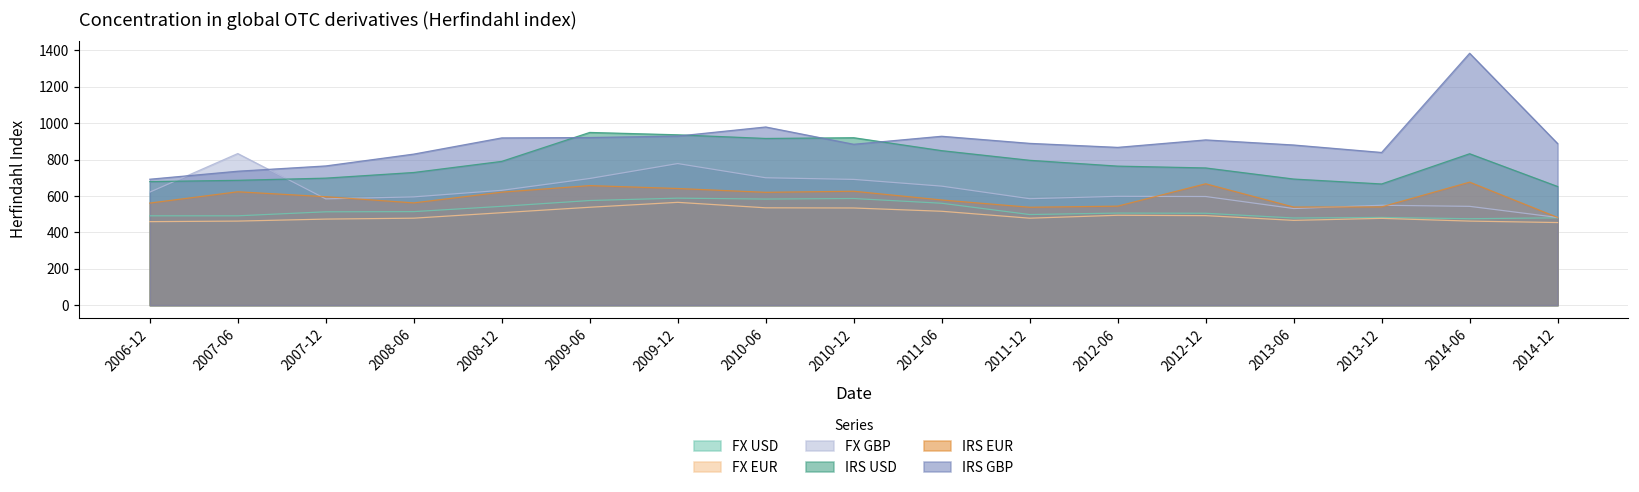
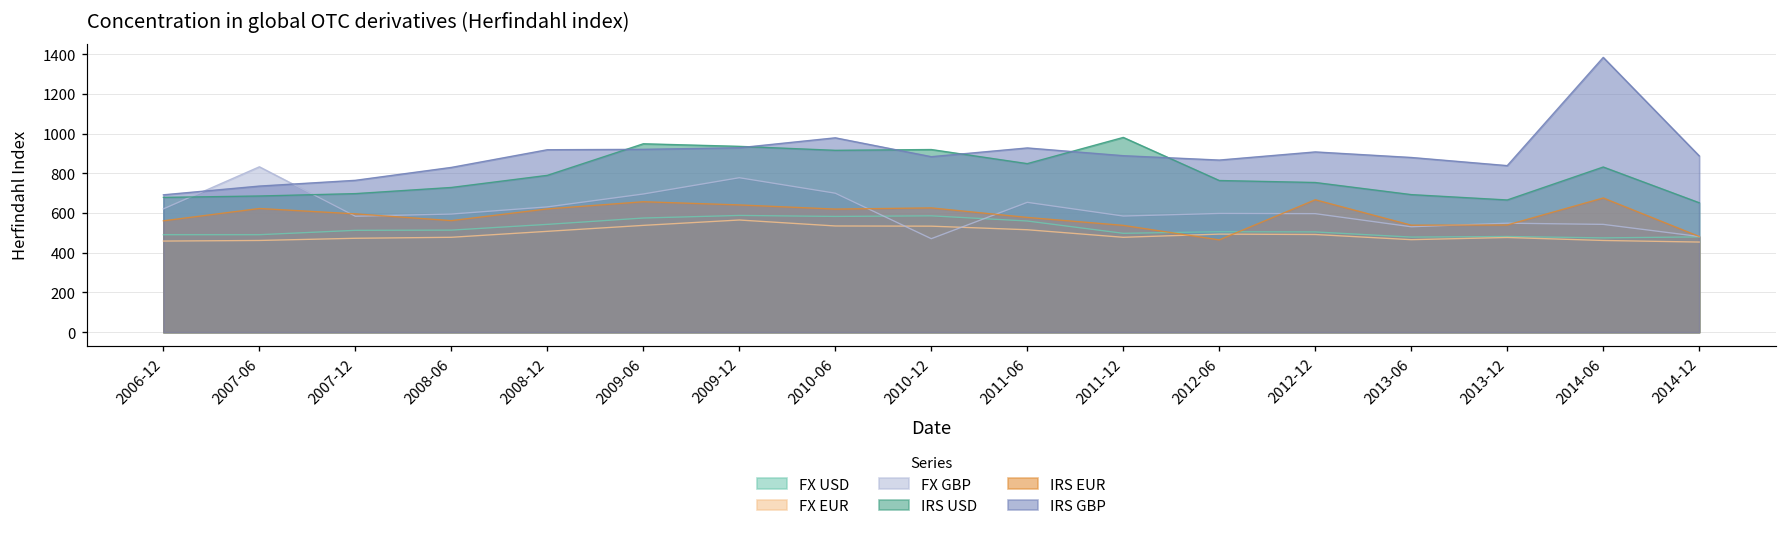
  {
    "FX USD": {
      "2006-12": 490,
      "2007-06": 490,
      "2007-12": 510,
      "2008-06": 510,
      "2008-12": 540,
      "2009-06": 580,
      "2009-12": 590,
      "2010-06": 580,
      "2010-12": 590,
      "2011-06": 560,
      "2011-12": 500
    },
    "FX EUR": {
      "2006-12": 460,
      "2007-06": 460,
      "2007-12": 470,
      "2008-06": 480,
      "2008-12": 510,
      "2009-06": 540,
      "2009-12": 570,
      "2010-06": 540,
      "2010-12": 530,
      "2011-06": 520,
      "2011-12": 480,
      "2014-12": 450
    },
    "FX GBP": {
      "2006-12": 620,
      "2007-06": 830,
      "2008-06": 600,
      "2009-06": 700,
      "2009-12": 780,
      "2010-06": 700,
-     "2010-12": 690,
+     "2010-12": 470,
      "2011-06": 650,
      "2011-12": 590,
      "2012-06": 600,
      "2012-12": 600,
      "2014-06": 540
    },
    "IRS USD": {
      "2007-06": 690,
      "2007-12": 700,
      "2008-06": 730,
      "2008-12": 790,
      "2009-06": 950,
      "2010-06": 920,
      "2010-12": 920,
      "2011-06": 850,
-     "2011-12": 800,
+     "2011-12": 980,
      "2012-06": 760,
      "2012-12": 750,
      "2013-06": 690,
      "2013-12": 670,
      "2014-06": 830,
      "2014-12": 650
    },
    "IRS EUR": {
      "2006-12": 560,
      "2007-06": 620,
      "2008-06": 560,
      "2009-06": 660,
      "2009-12": 640,
      "2010-06": 620,
      "2010-12": 630,
      "2011-06": 580,
      "2011-12": 540,
-     "2012-06": 540,
+     "2012-06": 470,
      "2012-12": 670,
      "2014-06": 680
    },
    "IRS GBP": {
      "2007-06": 740,
      "2007-12": 770,
      "2008-06": 830,
      "2008-12": 920,
      "2009-06": 920,
      "2010-06": 980,
      "2010-12": 880,
      "2011-06": 930,
      "2011-12": 890,
      "2012-06": 870,
      "2012-12": 910,
      "2013-06": 880,
      "2013-12": 840,
      "2014-06": 1380,
      "2014-12": 890
    }
  }
